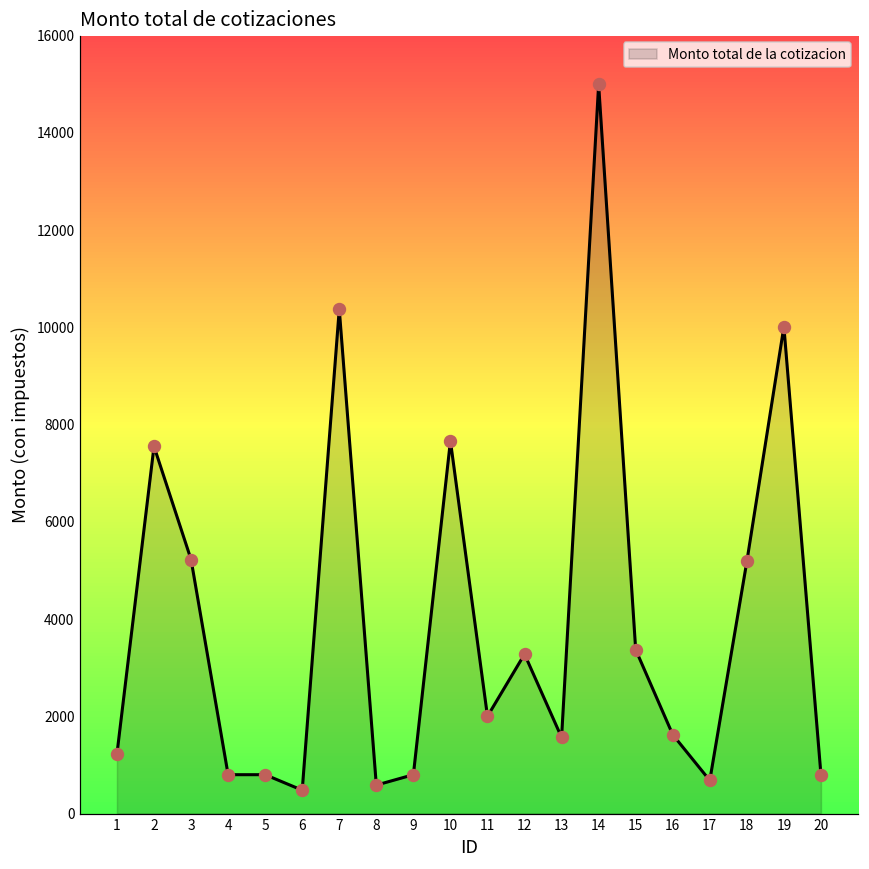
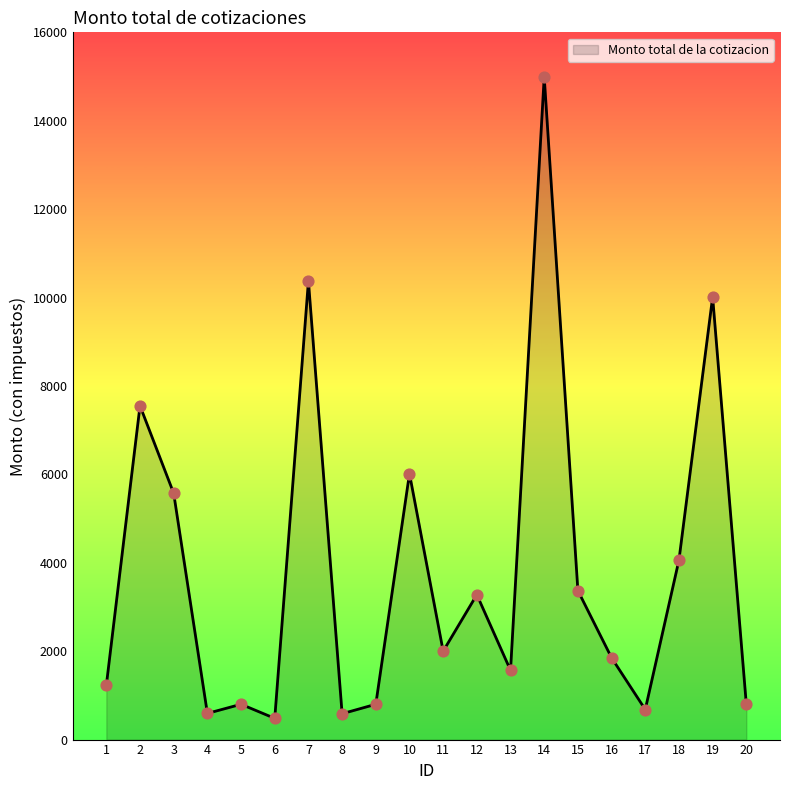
  {
    "1": 1200,
    "2": 7600,
-   "3": 5200,
-   "4": 800,
+   "3": 5600,
+   "4": 600,
    "5": 800,
    "6": 500,
    "7": 10400,
    "8": 600,
    "9": 800,
-   "10": 7700,
+   "10": 6000,
    "11": 2000,
    "12": 3300,
    "13": 1600,
    "14": 15000,
    "15": 3400,
-   "16": 1600,
+   "16": 1800,
    "17": 700,
-   "18": 5200,
+   "18": 4100,
    "19": 10000,
    "20": 800
  }
